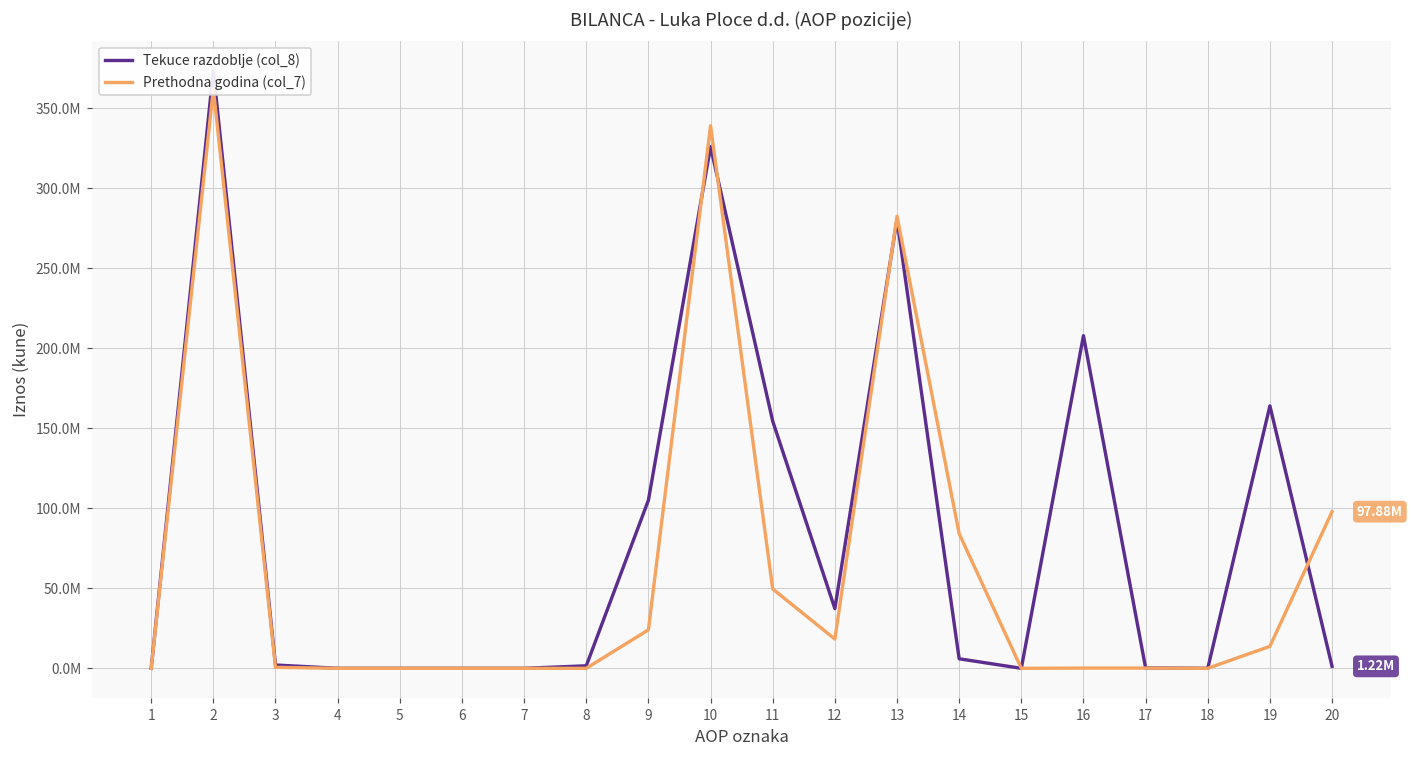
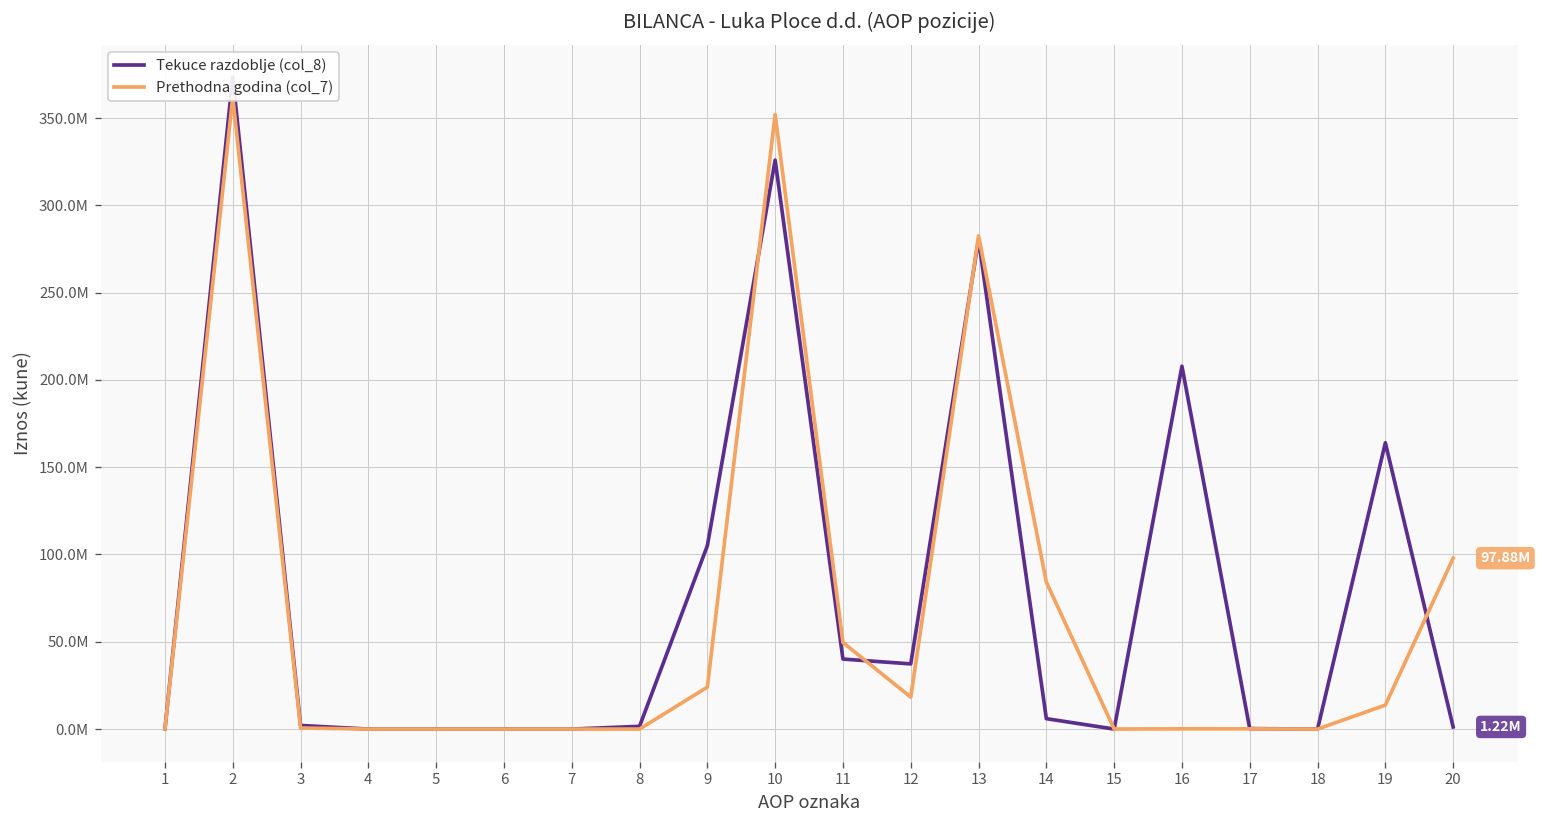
  {
    "Tekuce razdoblje (col_8)": {
      "9": 105000000,
      "10": 326000000,
-     "11": 154000000,
+     "11": 40000000,
      "12": 37000000,
      "13": 280000000,
      "14": 6000000,
      "16": 208000000,
      "19": 164000000
    },
    "Prethodna godina (col_7)": {
      "9": 24000000,
-     "10": 339000000,
+     "10": 352000000,
      "11": 50000000,
      "12": 18000000,
      "13": 282000000,
      "14": 84000000,
      "16": 0,
      "19": 14000000
    }
  }
